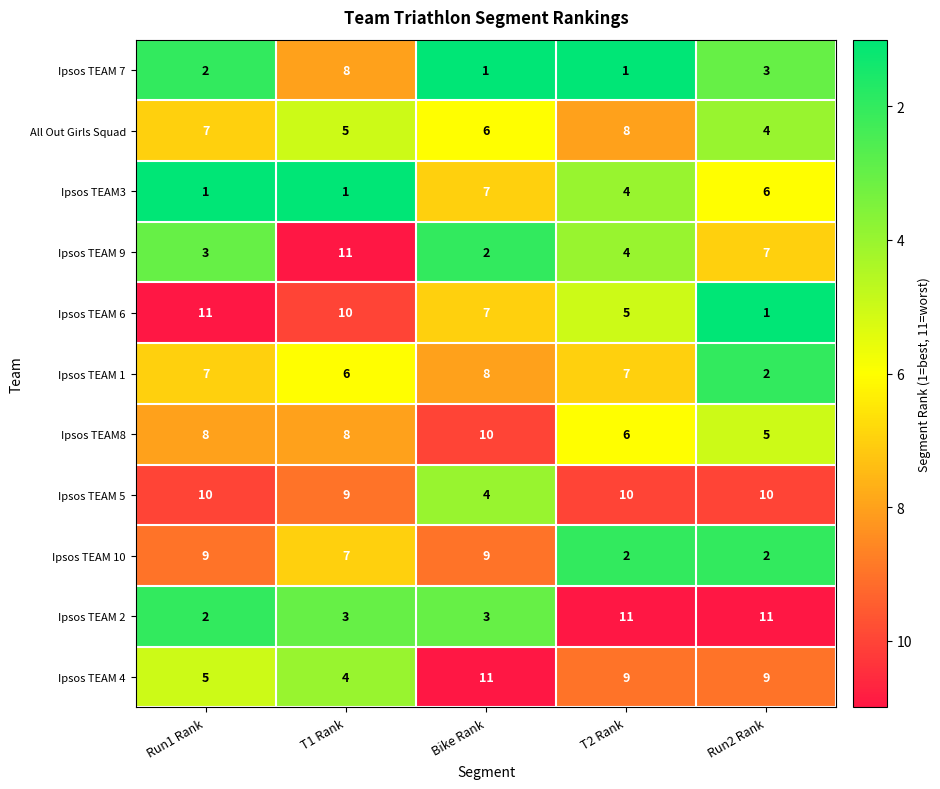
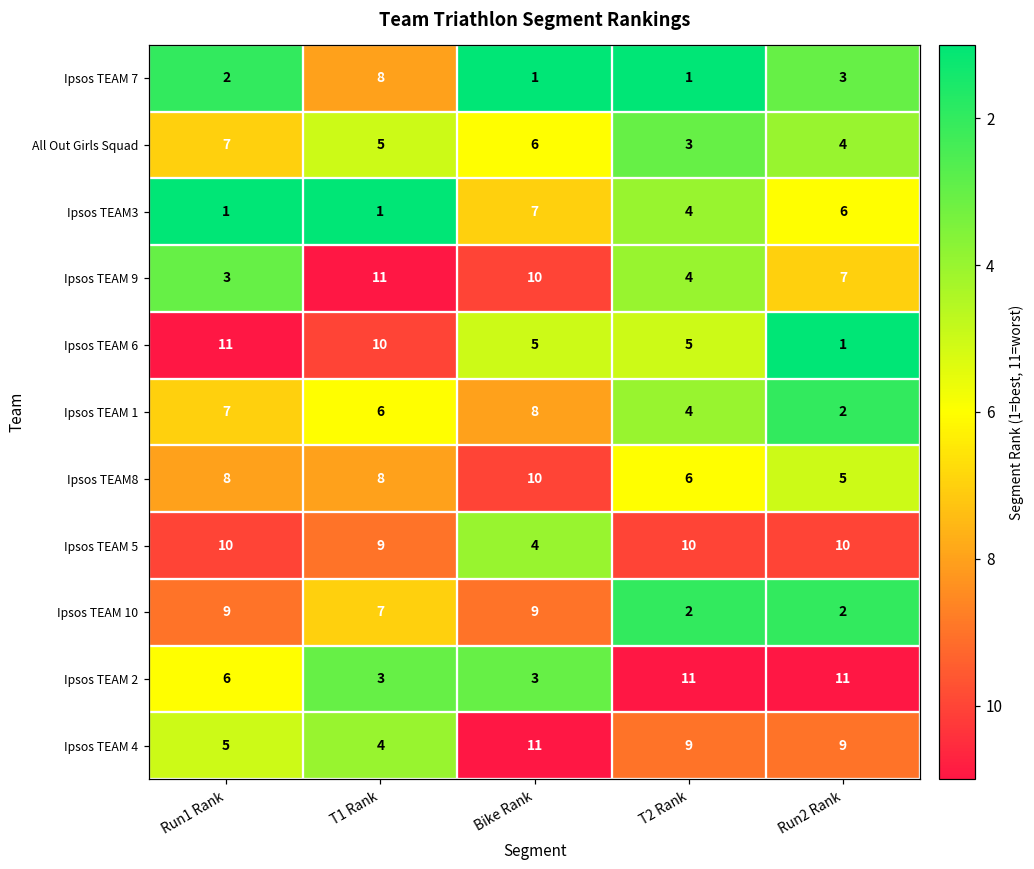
  {
    "Ipsos TEAM 7": {
      "Run1 Rank": 2,
      "T1 Rank": 8,
      "Bike Rank": 1,
      "T2 Rank": 1,
      "Run2 Rank": 3
    },
    "All Out Girls Squad": {
      "Run1 Rank": 7,
      "T1 Rank": 5,
      "Bike Rank": 6,
-     "T2 Rank": 8,
+     "T2 Rank": 3,
      "Run2 Rank": 4
    },
    "Ipsos TEAM3": {
      "Run1 Rank": 1,
      "T1 Rank": 1,
      "Bike Rank": 7,
      "T2 Rank": 4,
      "Run2 Rank": 6
    },
    "Ipsos TEAM 9": {
      "Run1 Rank": 3,
      "T1 Rank": 11,
-     "Bike Rank": 2,
+     "Bike Rank": 10,
      "T2 Rank": 4,
      "Run2 Rank": 7
    },
    "Ipsos TEAM 6": {
      "Run1 Rank": 11,
      "T1 Rank": 10,
-     "Bike Rank": 7,
+     "Bike Rank": 5,
      "T2 Rank": 5,
      "Run2 Rank": 1
    },
    "Ipsos TEAM 1": {
      "Run1 Rank": 7,
      "T1 Rank": 6,
      "Bike Rank": 8,
-     "T2 Rank": 7,
+     "T2 Rank": 4,
      "Run2 Rank": 2
    },
    "Ipsos TEAM8": {
      "Run1 Rank": 8,
      "T1 Rank": 8,
      "Bike Rank": 10,
      "T2 Rank": 6,
      "Run2 Rank": 5
    },
    "Ipsos TEAM 5": {
      "Run1 Rank": 10,
      "T1 Rank": 9,
      "Bike Rank": 4,
      "T2 Rank": 10,
      "Run2 Rank": 10
    },
    "Ipsos TEAM 10": {
      "Run1 Rank": 9,
      "T1 Rank": 7,
      "Bike Rank": 9,
      "T2 Rank": 2,
      "Run2 Rank": 2
    },
    "Ipsos TEAM 2": {
-     "Run1 Rank": 2,
+     "Run1 Rank": 6,
      "T1 Rank": 3,
      "Bike Rank": 3,
      "T2 Rank": 11,
      "Run2 Rank": 11
    },
    "Ipsos TEAM 4": {
      "Run1 Rank": 5,
      "T1 Rank": 4,
      "Bike Rank": 11,
      "T2 Rank": 9,
      "Run2 Rank": 9
    }
  }
